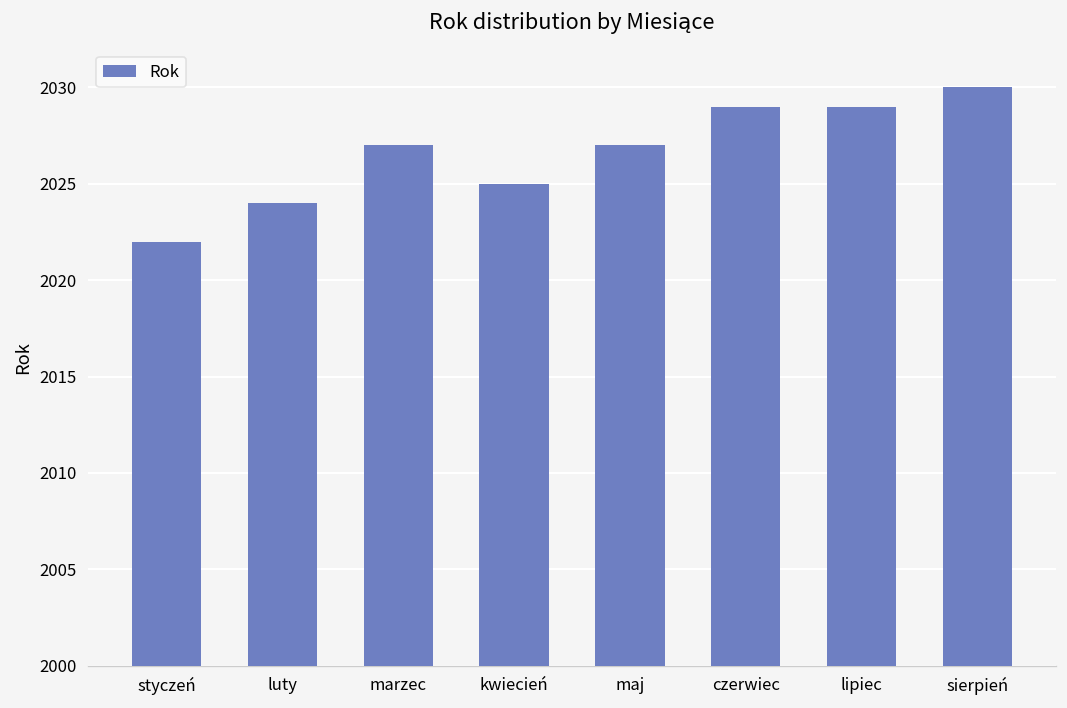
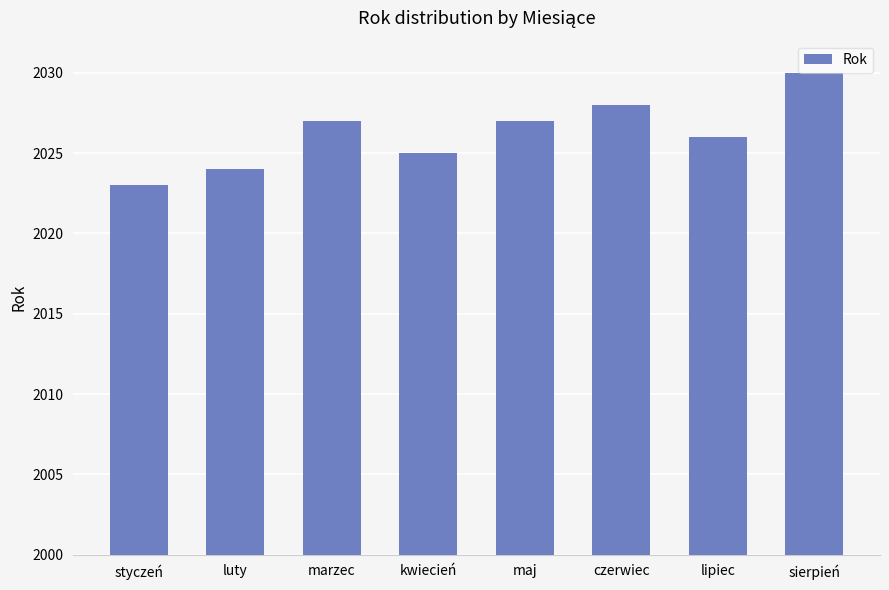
  {
-   "styczeń": 2022,
+   "styczeń": 2023,
    "luty": 2024,
    "marzec": 2027,
    "kwiecień": 2025,
    "maj": 2027,
-   "czerwiec": 2029,
-   "lipiec": 2029,
+   "czerwiec": 2028,
+   "lipiec": 2026,
    "sierpień": 2030
  }
